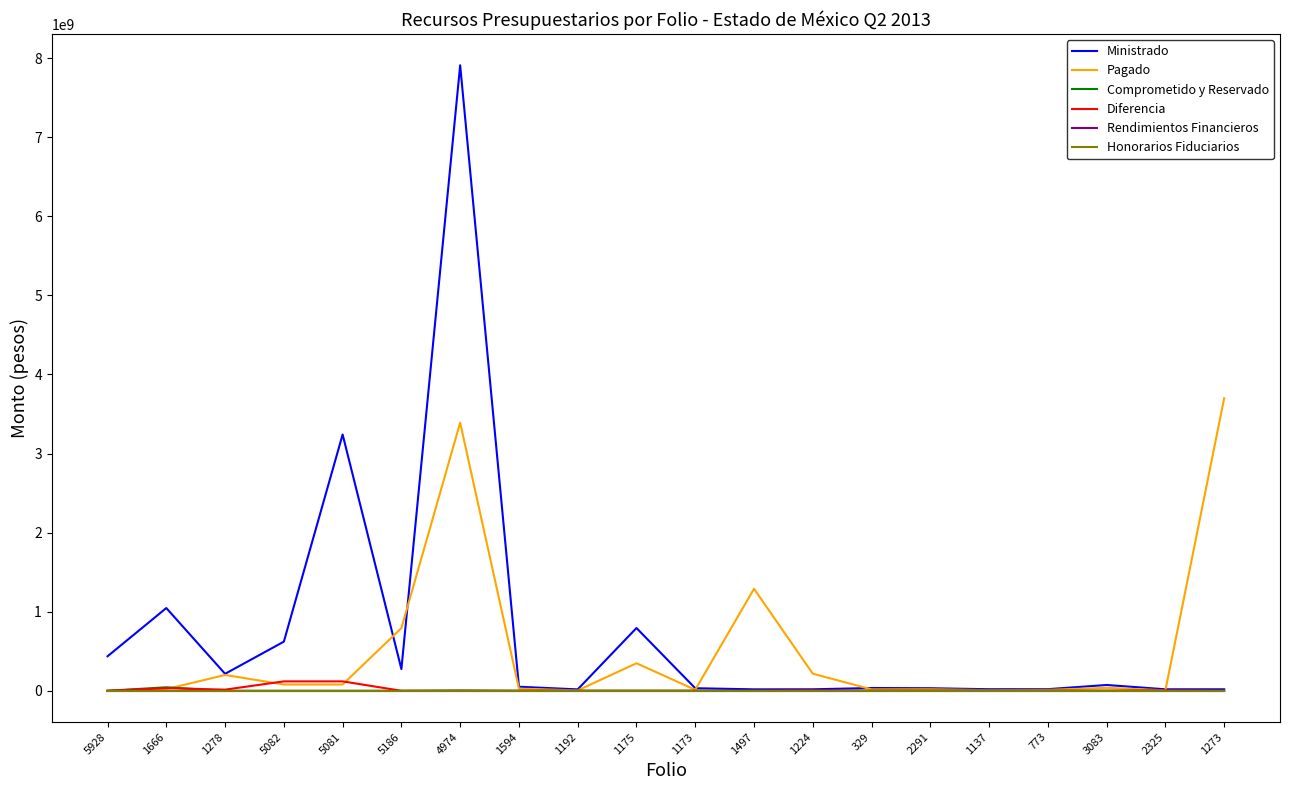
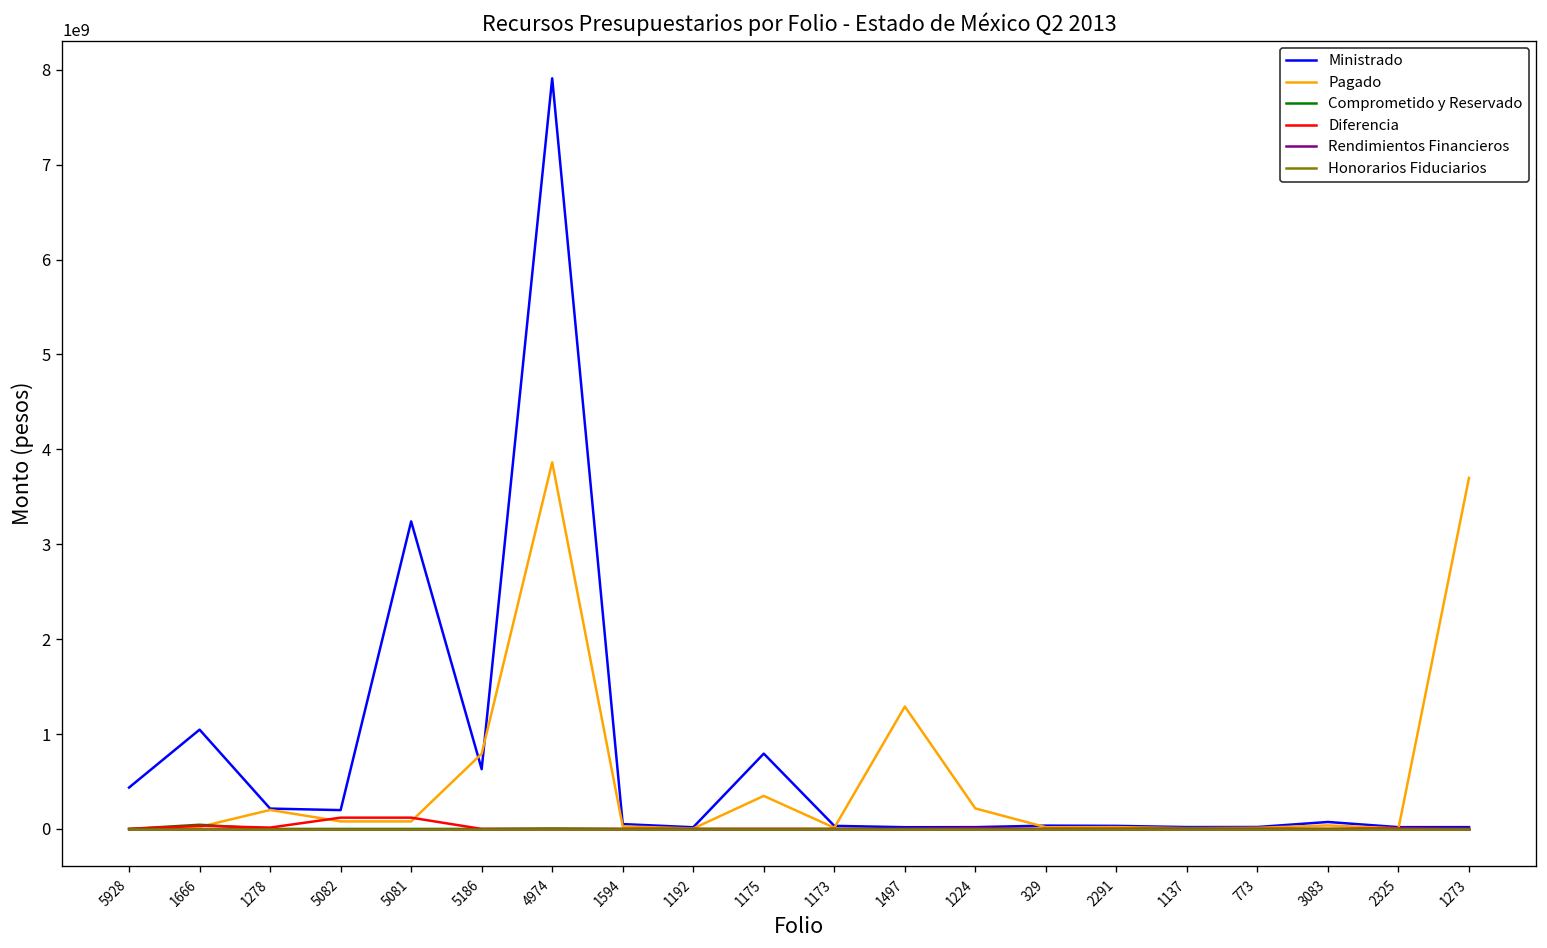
  {
    "Ministrado": {
      "5928": 400000000,
      "1666": 1000000000,
-     "5082": 600000000,
+     "5082": 200000000,
      "5081": 3200000000,
-     "5186": 300000000,
+     "5186": 600000000,
      "4974": 7900000000,
      "1175": 800000000,
      "3083": 100000000
    },
    "Pagado": {
      "5082": 100000000,
      "5081": 100000000,
      "5186": 800000000,
-     "4974": 3400000000,
+     "4974": 3900000000,
      "1175": 300000000,
      "1497": 1300000000,
      "1224": 200000000,
      "3083": 0,
      "1273": 3700000000
    },
    "Diferencia": {
      "5082": 100000000,
      "5081": 100000000
    }
  }
